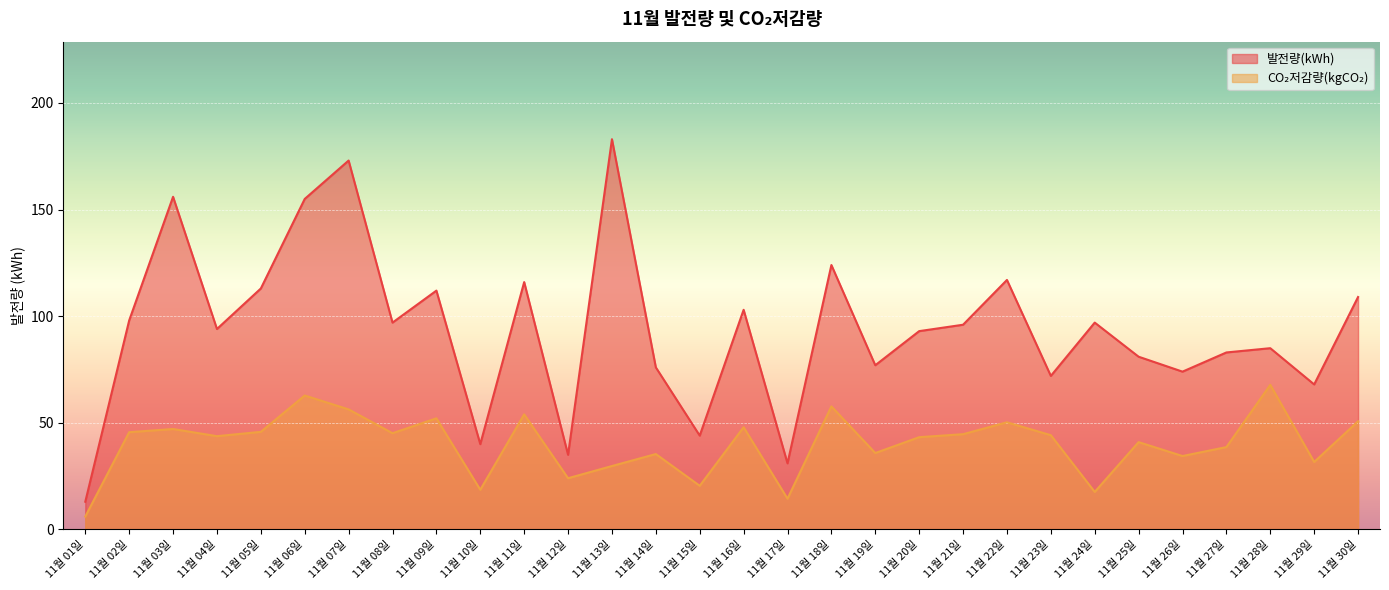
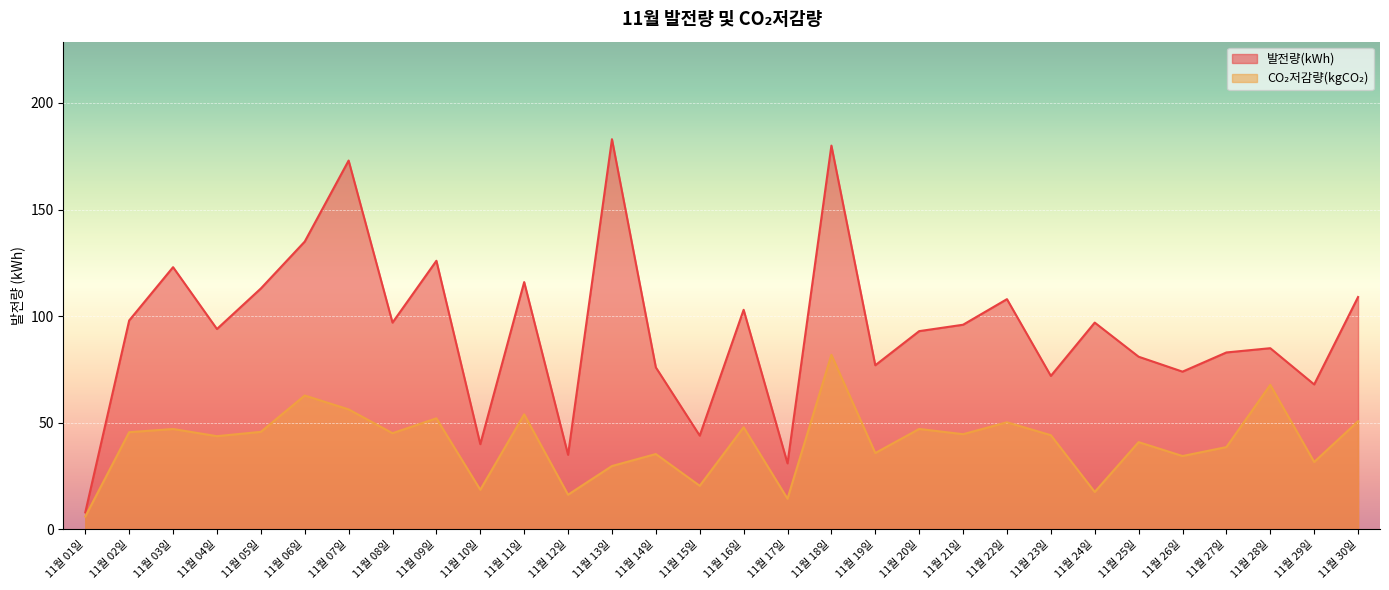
  {
    "발전량(kWh)": {
-     "11월 01일": 13,
+     "11월 01일": 8,
      "11월 02일": 98,
-     "11월 03일": 156,
+     "11월 03일": 123,
      "11월 04일": 94,
      "11월 05일": 113,
-     "11월 06일": 155,
+     "11월 06일": 135,
      "11월 07일": 173,
      "11월 08일": 97,
-     "11월 09일": 112,
+     "11월 09일": 126,
      "11월 10일": 40,
      "11월 11일": 116,
      "11월 12일": 35,
      "11월 13일": 183,
      "11월 14일": 76,
      "11월 15일": 44,
      "11월 16일": 103,
      "11월 17일": 31,
-     "11월 18일": 124,
+     "11월 18일": 180,
      "11월 19일": 77,
      "11월 20일": 93,
      "11월 21일": 96,
-     "11월 22일": 117,
+     "11월 22일": 108,
      "11월 23일": 72,
      "11월 24일": 97,
      "11월 25일": 81,
      "11월 26일": 74,
      "11월 27일": 83,
      "11월 28일": 85,
      "11월 29일": 68,
      "11월 30일": 109
    },
    "CO₂저감량(kgCO₂)": {
      "11월 01일": 6,
      "11월 02일": 46,
      "11월 03일": 47,
      "11월 04일": 44,
      "11월 05일": 46,
      "11월 06일": 63,
      "11월 07일": 56,
      "11월 08일": 45,
      "11월 09일": 52,
      "11월 10일": 19,
      "11월 11일": 54,
-     "11월 12일": 24,
+     "11월 12일": 16,
      "11월 13일": 30,
      "11월 14일": 35,
      "11월 15일": 20,
      "11월 16일": 48,
      "11월 17일": 14,
-     "11월 18일": 58,
+     "11월 18일": 82,
      "11월 19일": 36,
-     "11월 20일": 43,
+     "11월 20일": 47,
      "11월 21일": 45,
      "11월 22일": 50,
      "11월 23일": 44,
      "11월 24일": 18,
      "11월 25일": 41,
      "11월 26일": 34,
      "11월 27일": 39,
      "11월 28일": 68,
      "11월 29일": 32,
      "11월 30일": 51
    }
  }
